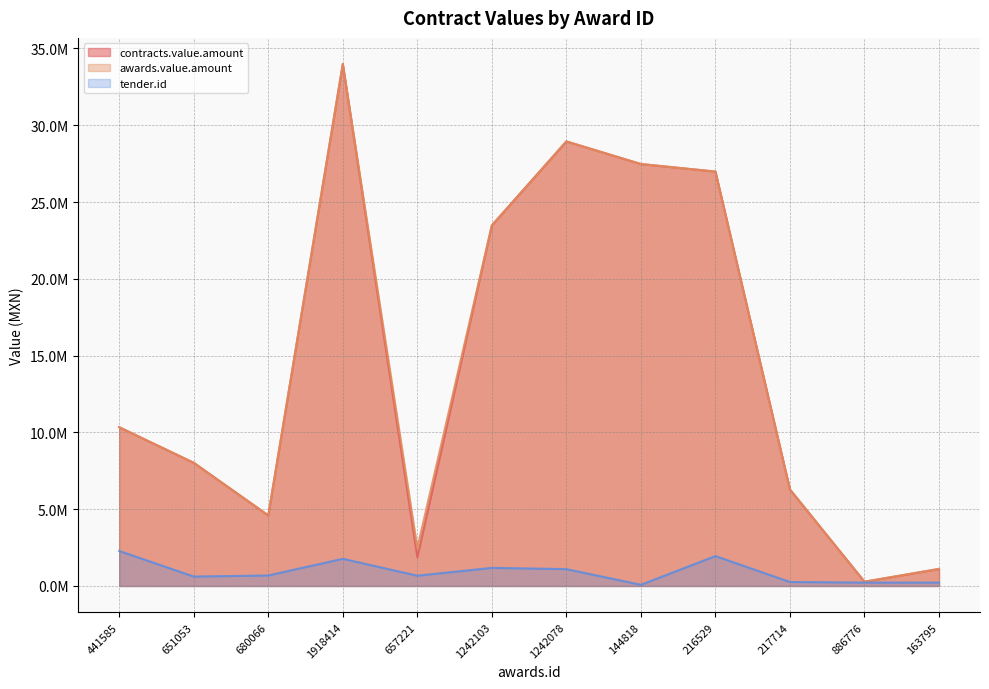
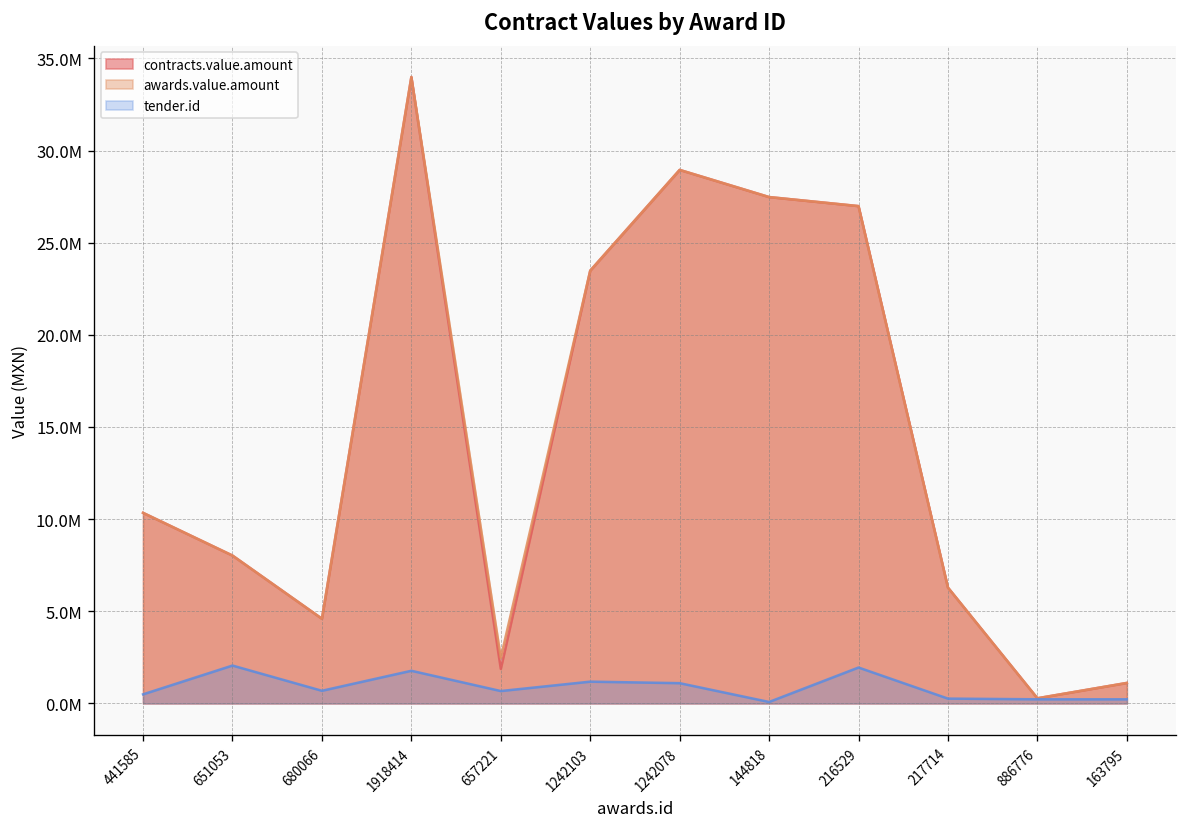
  {
    "tender.id": {
-     "441585": 2300000,
-     "651053": 600000,
+     "441585": 500000,
+     "651053": 2100000,
      "680066": 700000,
      "1918414": 1800000,
      "657221": 700000,
      "1242103": 1200000,
      "1242078": 1100000,
      "144818": 100000,
      "216529": 1900000,
      "217714": 300000,
      "163795": 200000
    }
  }
